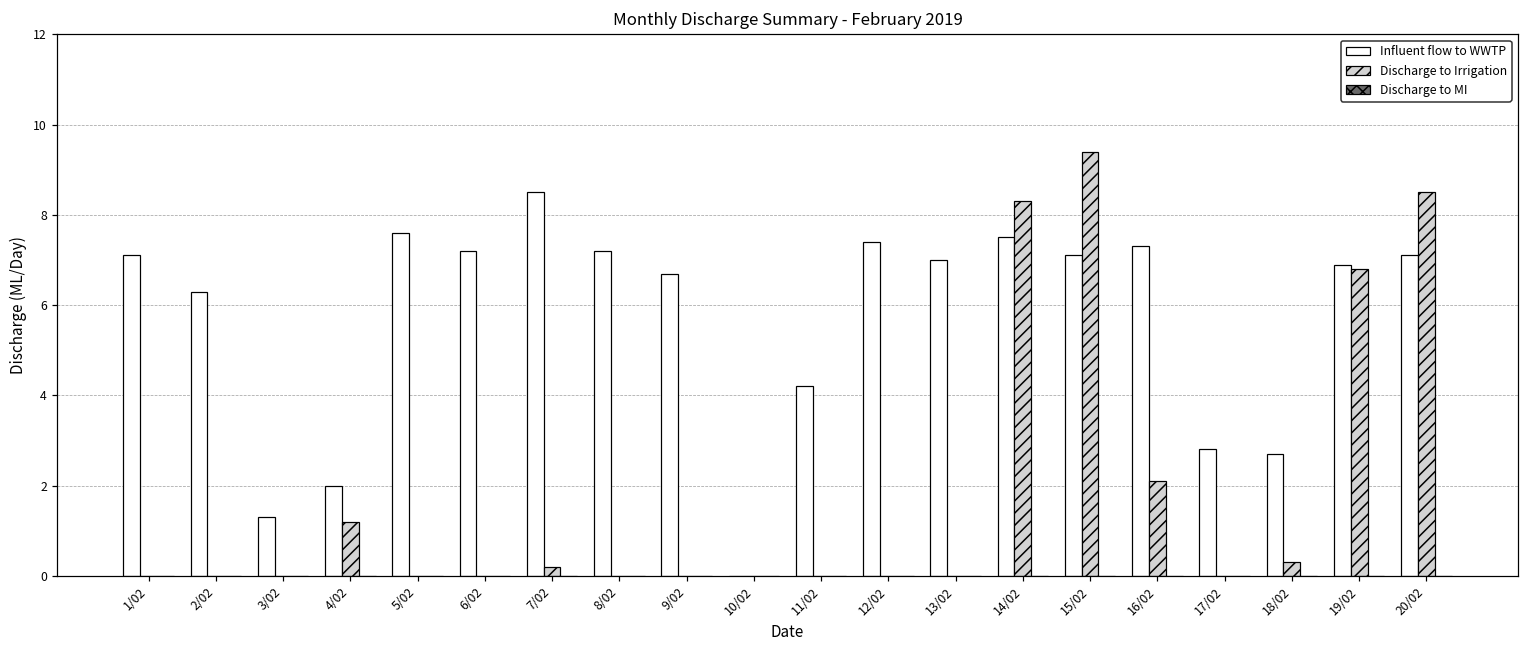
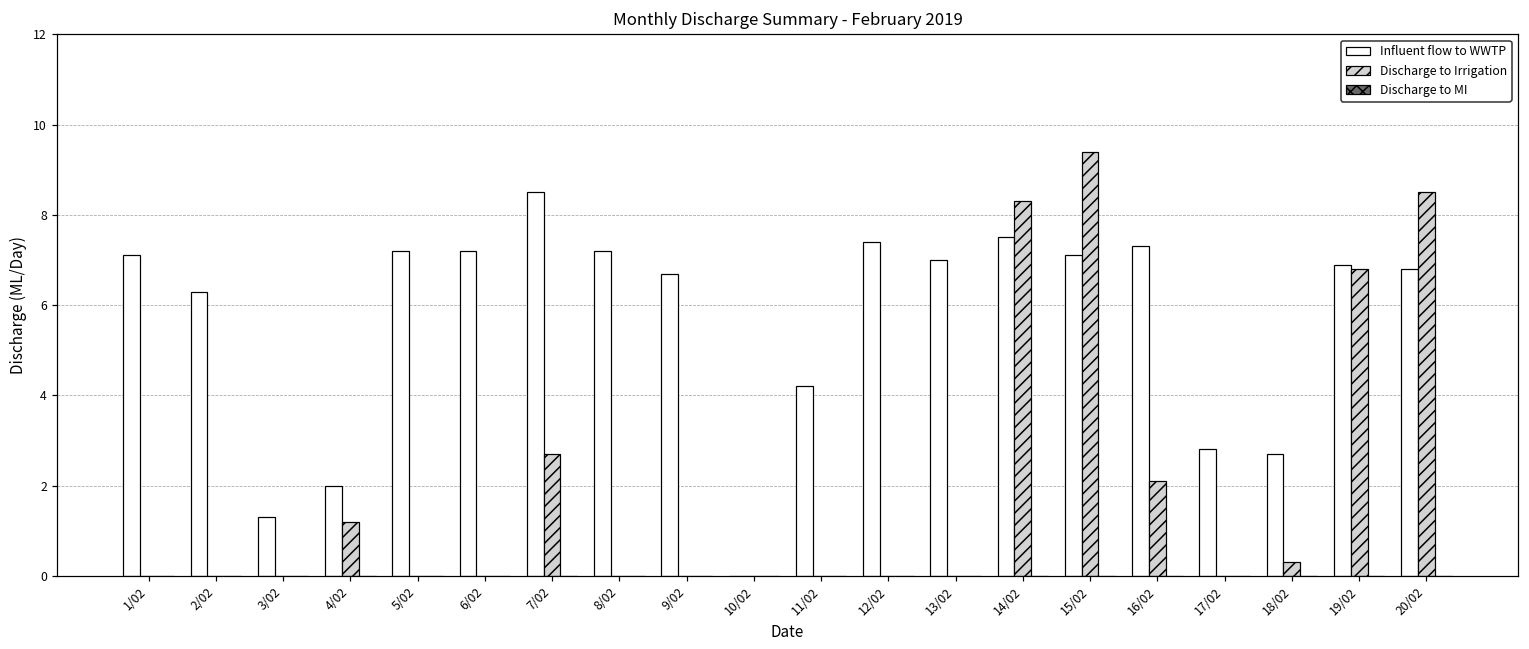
  {
    "Influent flow to WWTP": {
      "1/02": 7.1,
      "2/02": 6.3,
      "3/02": 1.3,
      "4/02": 2.0,
-     "5/02": 7.6,
+     "5/02": 7.2,
      "6/02": 7.2,
      "7/02": 8.5,
      "8/02": 7.2,
      "9/02": 6.7,
      "10/02": 0.0,
      "11/02": 4.2,
      "12/02": 7.4,
      "13/02": 7.0,
      "14/02": 7.5,
      "15/02": 7.1,
      "16/02": 7.3,
      "17/02": 2.8,
      "18/02": 2.7,
      "19/02": 6.9,
-     "20/02": 7.1
+     "20/02": 6.8
    },
    "Discharge to Irrigation": {
      "1/02": 0.0,
      "2/02": 0.0,
      "3/02": 0.0,
      "4/02": 1.2,
      "5/02": 0.0,
      "6/02": 0.0,
-     "7/02": 0.2,
+     "7/02": 2.7,
      "8/02": 0.0,
      "9/02": 0.0,
      "10/02": 0.0,
      "11/02": 0.0,
      "12/02": 0.0,
      "13/02": 0.0,
      "14/02": 8.3,
      "15/02": 9.4,
      "16/02": 2.1,
      "17/02": 0.0,
      "18/02": 0.3,
      "19/02": 6.8,
      "20/02": 8.5
    },
    "Discharge to MI": {
      "1/02": 0.0,
      "2/02": 0.0,
      "3/02": 0.0,
      "4/02": 0.0,
      "5/02": 0.0,
      "6/02": 0.0,
      "7/02": 0.0,
      "8/02": 0.0,
      "9/02": 0.0,
      "10/02": 0.0,
      "11/02": 0.0,
      "12/02": 0.0,
      "13/02": 0.0,
      "14/02": 0.0,
      "15/02": 0.0,
      "16/02": 0.0,
      "17/02": 0.0,
      "18/02": 0.0,
      "19/02": 0.0,
      "20/02": 0.0
    }
  }
